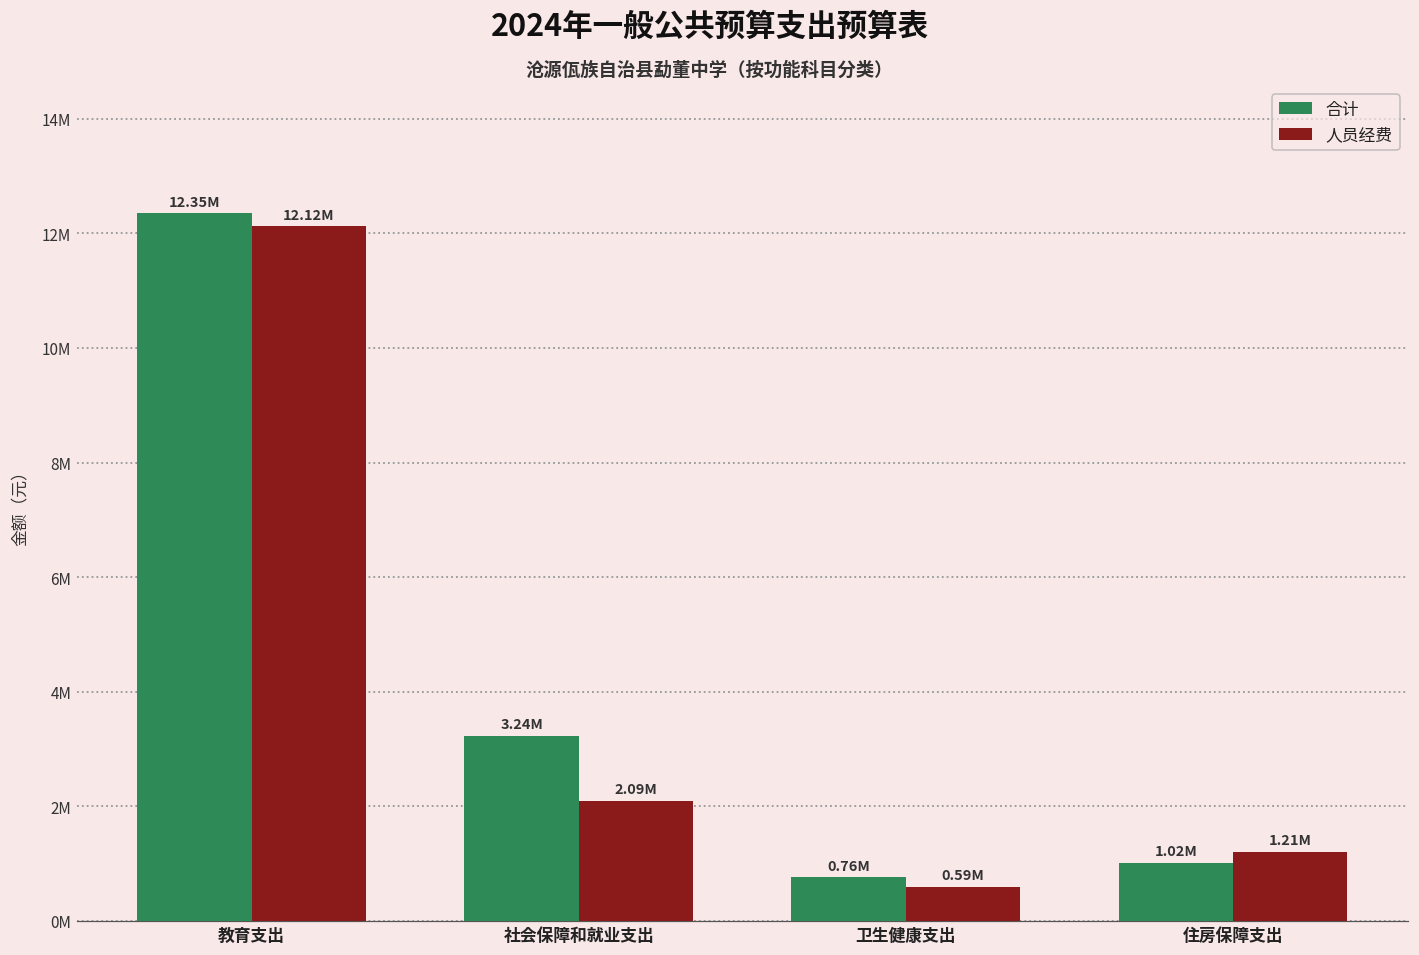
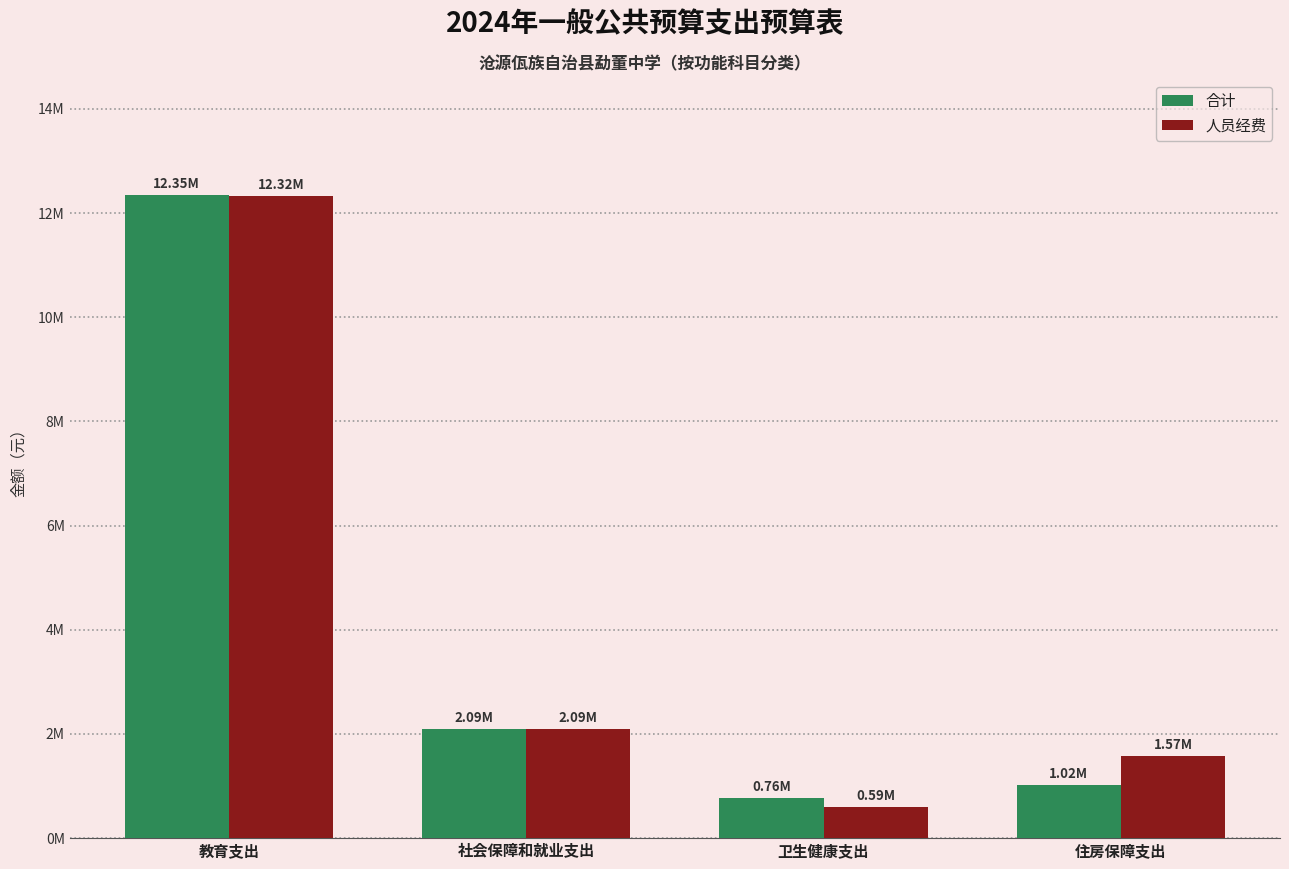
  {
    "合计": {
      "教育支出": "12.35M",
-     "社会保障和就业支出": "3.24M",
+     "社会保障和就业支出": "2.09M",
      "卫生健康支出": "0.76M",
      "住房保障支出": "1.02M"
    },
    "人员经费": {
-     "教育支出": "12.12M",
+     "教育支出": "12.32M",
      "社会保障和就业支出": "2.09M",
      "卫生健康支出": "0.59M",
-     "住房保障支出": "1.21M"
+     "住房保障支出": "1.57M"
    }
  }
